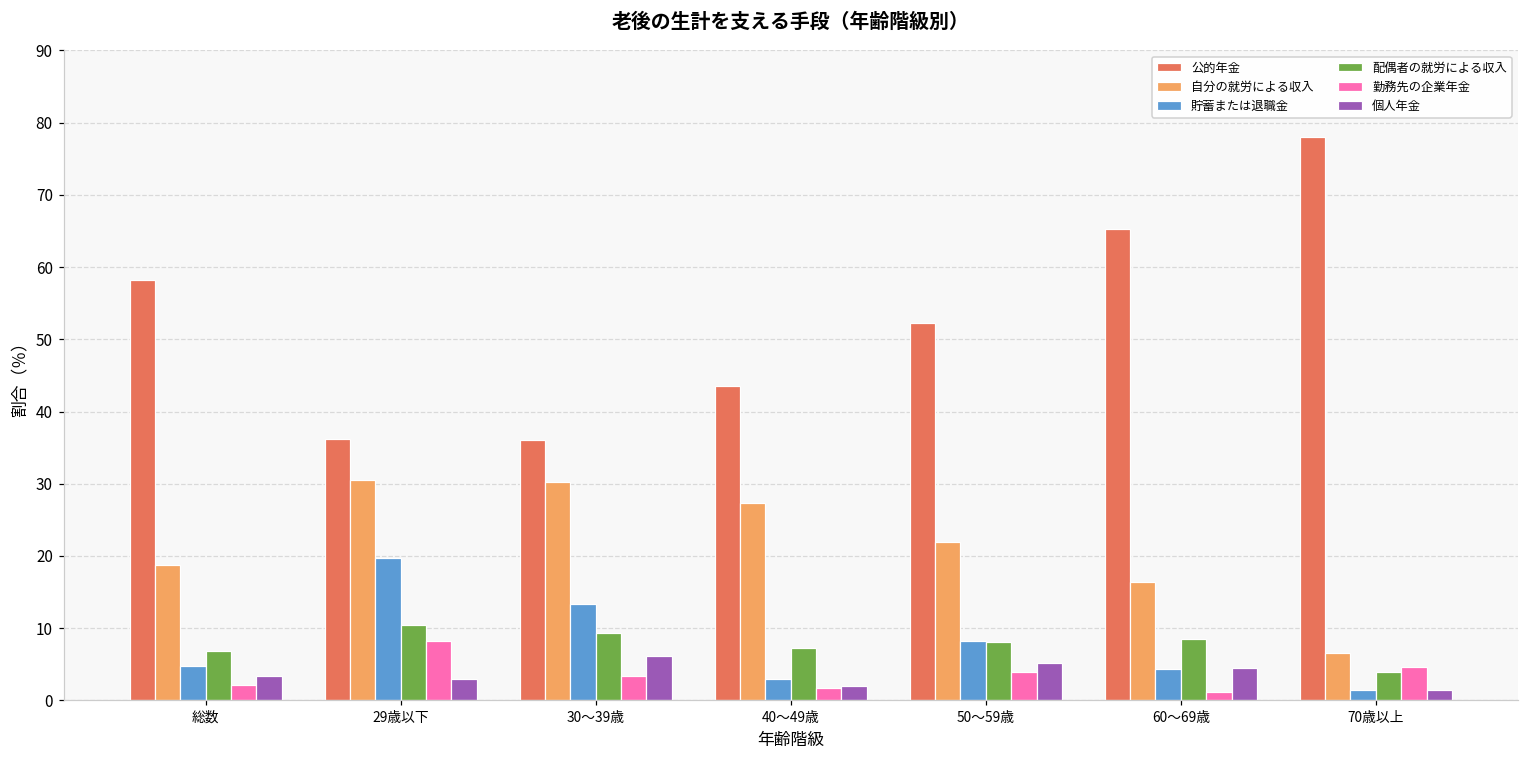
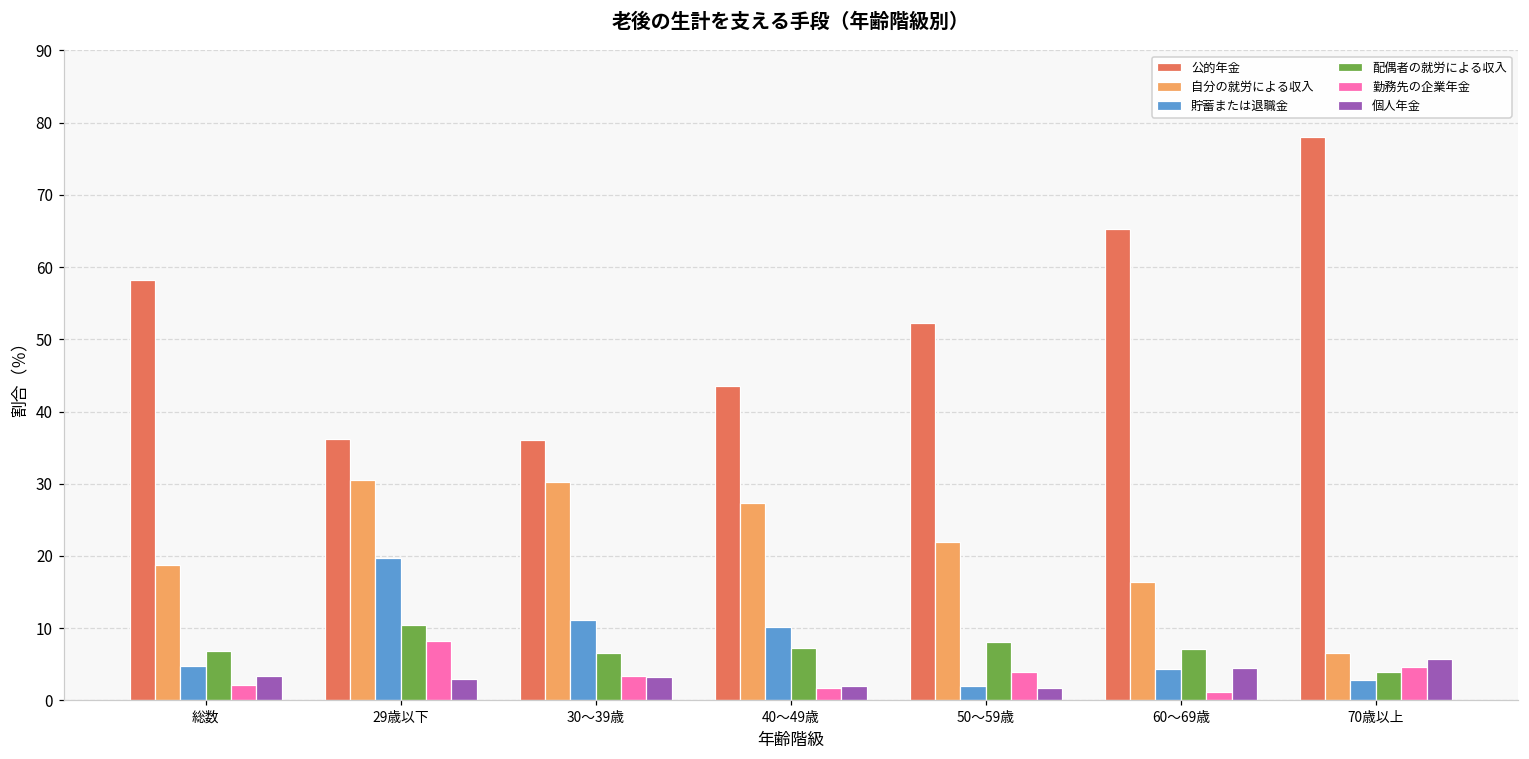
  {
    "貯蓄または退職金": {
      "総数": 5,
      "29歳以下": 20,
-     "30～39歳": 13,
-     "40～49歳": 3,
-     "50～59歳": 8,
+     "30～39歳": 11,
+     "40～49歳": 10,
+     "50～59歳": 2,
      "60～69歳": 4,
-     "70歳以上": 2
+     "70歳以上": 3
    },
    "配偶者の就労による収入": {
      "総数": 7,
      "29歳以下": 10,
-     "30～39歳": 9,
+     "30～39歳": 7,
      "40～49歳": 7,
      "50～59歳": 8,
-     "60～69歳": 9,
+     "60～69歳": 7,
      "70歳以上": 4
    },
    "勤務先の企業年金": {
      "総数": 2,
      "29歳以下": 8,
      "30～39歳": 3,
      "40～49歳": 2,
      "50～59歳": 4,
      "60～69歳": 1,
      "70歳以上": 5
    },
    "個人年金": {
      "総数": 3,
      "29歳以下": 3,
-     "30～39歳": 6,
+     "30～39歳": 3,
      "40～49歳": 2,
-     "50～59歳": 5,
+     "50～59歳": 2,
      "60～69歳": 5,
-     "70歳以上": 2
+     "70歳以上": 6
    }
  }
